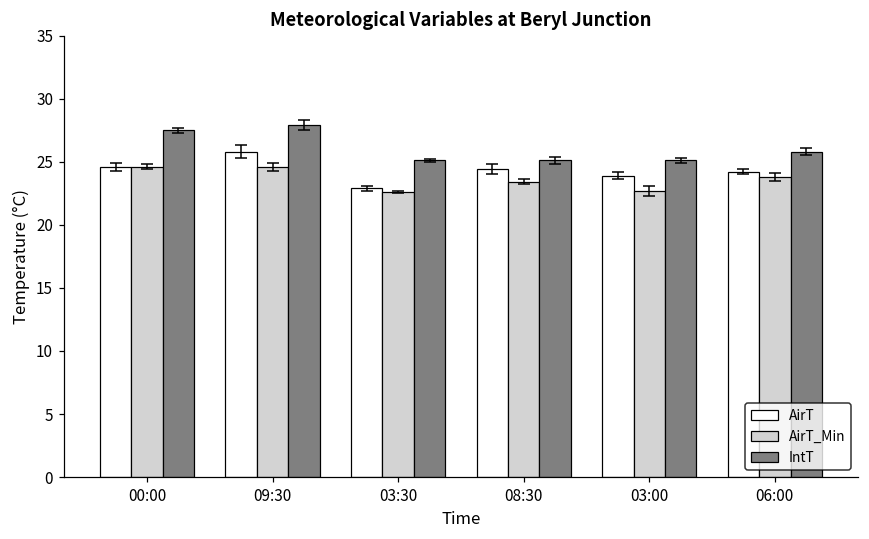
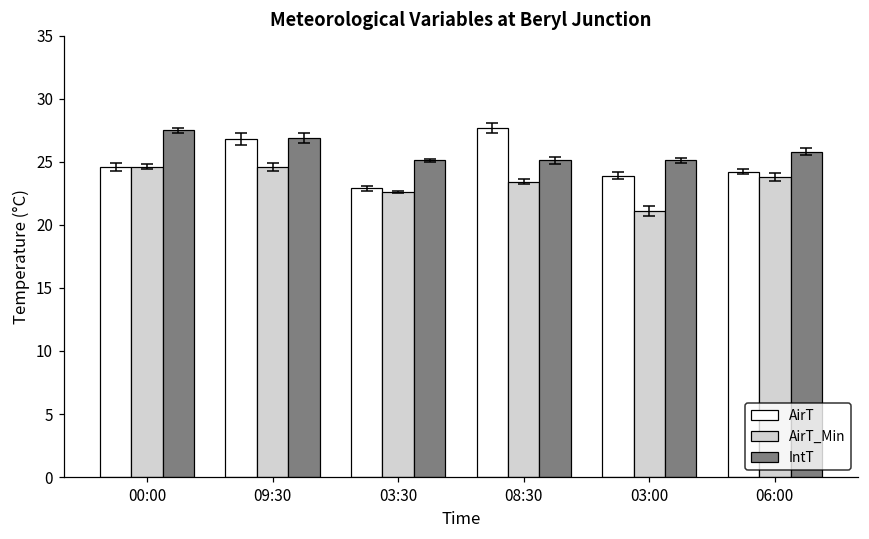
  {
    "AirT": {
      "00:00": 24.6,
-     "09:30": 25.8,
+     "09:30": 26.8,
      "03:30": 22.9,
-     "08:30": 24.4,
+     "08:30": 27.7,
      "03:00": 23.9,
      "06:00": 24.2
    },
    "AirT_Min": {
      "00:00": 24.6,
      "09:30": 24.6,
      "03:30": 22.6,
      "08:30": 23.4,
-     "03:00": 22.7,
+     "03:00": 21.1,
      "06:00": 23.8
    },
    "IntT": {
      "00:00": 27.5,
-     "09:30": 27.9,
+     "09:30": 26.9,
      "03:30": 25.1,
      "08:30": 25.1,
      "03:00": 25.1,
      "06:00": 25.8
    }
  }
